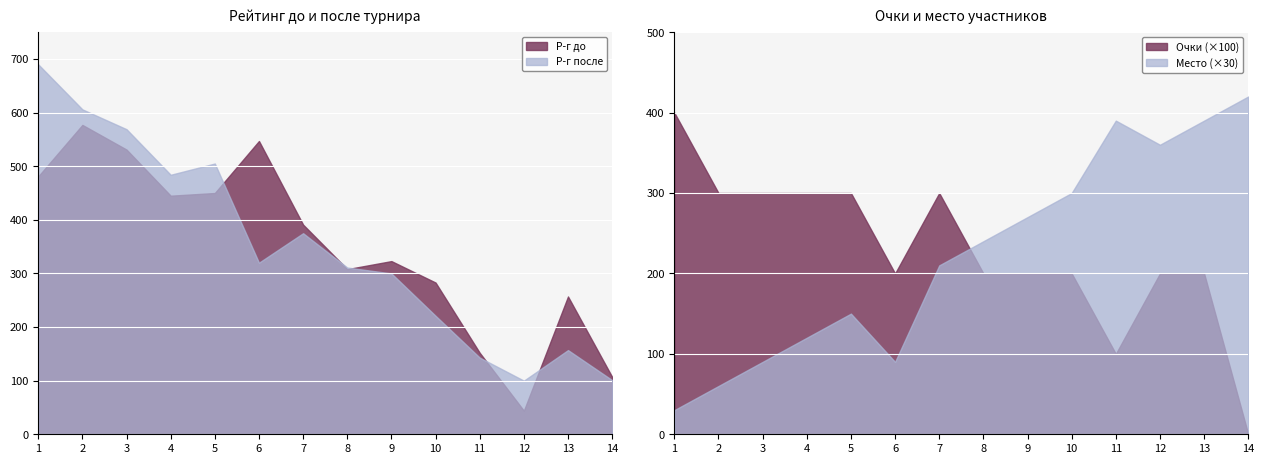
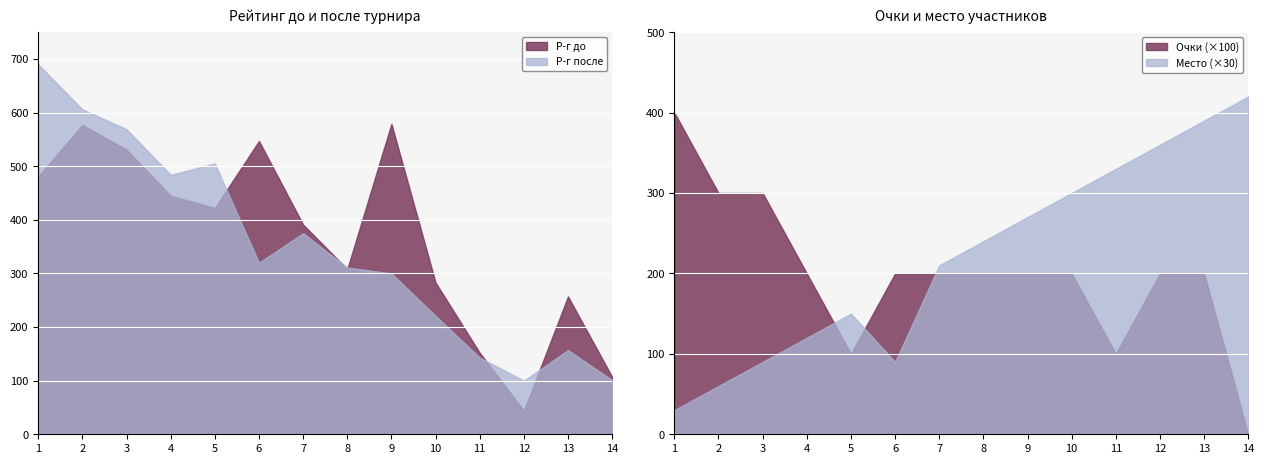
  {
    "Рейтинг до и после турнира": {
      "Р-г до": {
        "1": 480,
        "2": 580,
        "3": 530,
        "4": 450,
-       "5": 450,
+       "5": 420,
        "6": 550,
        "7": 390,
-       "9": 320,
+       "9": 580,
        "10": 280,
        "11": 150,
        "12": 40,
        "13": 260,
        "14": 110
      },
      "Р-г после": {
        "1": 690,
        "2": 610,
        "3": 570,
        "4": 480,
        "5": 510,
        "6": 320,
        "7": 380,
        "9": 300,
        "10": 220,
        "11": 140,
        "12": 100,
        "13": 160,
        "14": 100
      }
    },
    "Очки и место участников": {
      "Очки (×100)": {
        "1": 400,
        "2": 300,
        "3": 300,
-       "4": 300,
-       "5": 300,
+       "4": 200,
+       "5": 100,
        "6": 200,
-       "7": 300,
+       "7": 200,
        "8": 200,
        "9": 200,
        "10": 200,
        "11": 100,
        "12": 200,
        "13": 200,
        "14": 0
      },
      "Место (×30)": {
        "1": 30,
        "2": 60,
        "3": 90,
        "4": 120,
        "5": 150,
        "6": 90,
        "7": 210,
        "8": 240,
        "9": 270,
        "10": 300,
-       "11": 390,
+       "11": 330,
        "12": 360,
        "13": 390,
        "14": 420
      }
    }
  }
